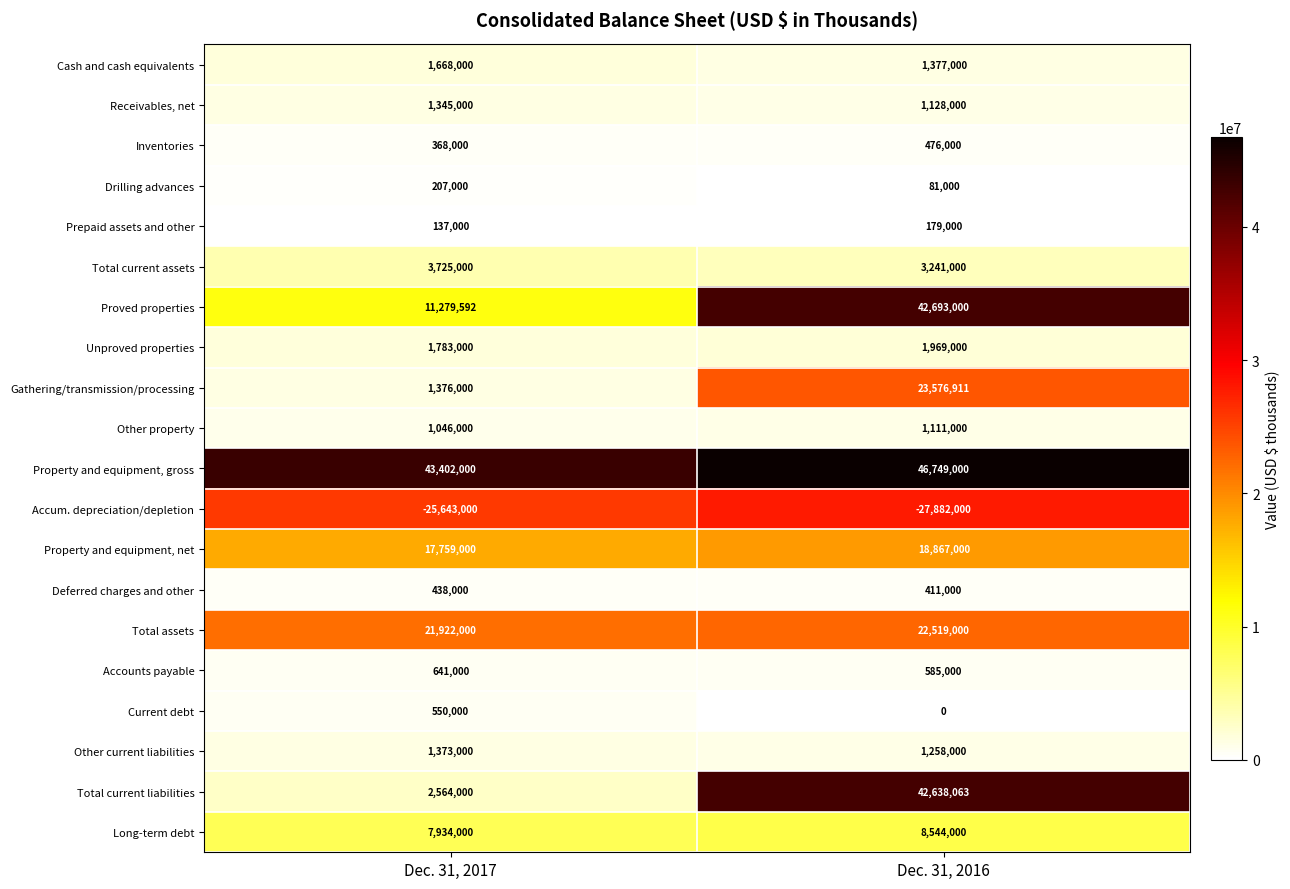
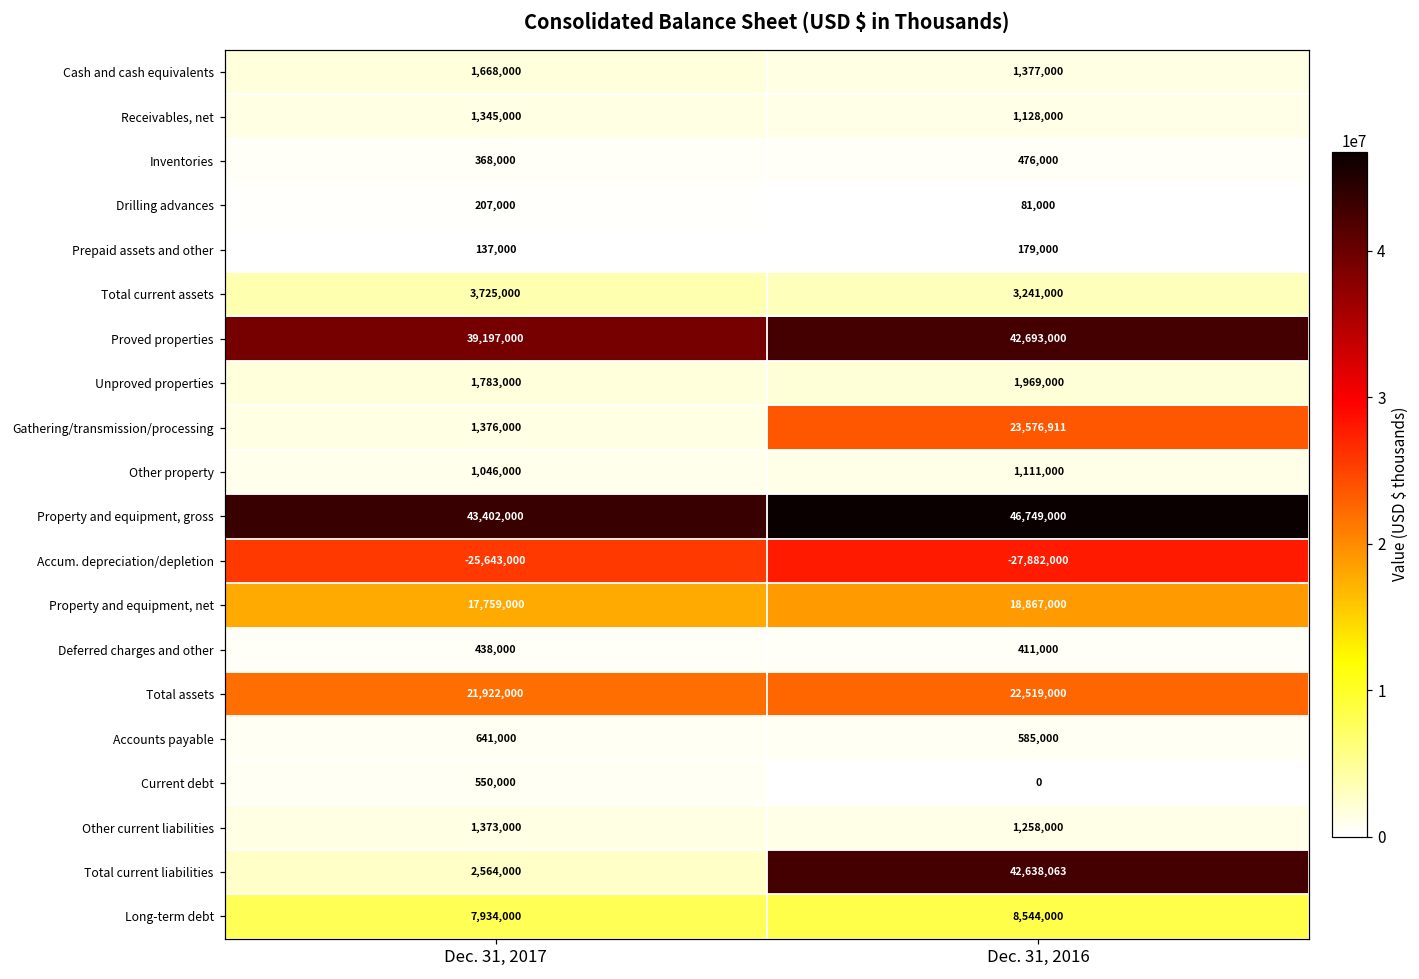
  {
    "Cash and cash equivalents": {
      "Dec. 31, 2017": "1,668,000",
      "Dec. 31, 2016": "1,377,000"
    },
    "Receivables, net": {
      "Dec. 31, 2017": "1,345,000",
      "Dec. 31, 2016": "1,128,000"
    },
    "Inventories": {
      "Dec. 31, 2017": "368,000",
      "Dec. 31, 2016": "476,000"
    },
    "Drilling advances": {
      "Dec. 31, 2017": "207,000",
      "Dec. 31, 2016": "81,000"
    },
    "Prepaid assets and other": {
      "Dec. 31, 2017": "137,000",
      "Dec. 31, 2016": "179,000"
    },
    "Total current assets": {
      "Dec. 31, 2017": "3,725,000",
      "Dec. 31, 2016": "3,241,000"
    },
    "Proved properties": {
-     "Dec. 31, 2017": "11,279,592",
+     "Dec. 31, 2017": "39,197,000",
      "Dec. 31, 2016": "42,693,000"
    },
    "Unproved properties": {
      "Dec. 31, 2017": "1,783,000",
      "Dec. 31, 2016": "1,969,000"
    },
    "Gathering/transmission/processing": {
      "Dec. 31, 2017": "1,376,000",
      "Dec. 31, 2016": "23,576,911"
    },
    "Other property": {
      "Dec. 31, 2017": "1,046,000",
      "Dec. 31, 2016": "1,111,000"
    },
    "Property and equipment, gross": {
      "Dec. 31, 2017": "43,402,000",
      "Dec. 31, 2016": "46,749,000"
    },
    "Accum. depreciation/depletion": {
      "Dec. 31, 2017": "-25,643,000",
      "Dec. 31, 2016": "-27,882,000"
    },
    "Property and equipment, net": {
      "Dec. 31, 2017": "17,759,000",
      "Dec. 31, 2016": "18,867,000"
    },
    "Deferred charges and other": {
      "Dec. 31, 2017": "438,000",
      "Dec. 31, 2016": "411,000"
    },
    "Total assets": {
      "Dec. 31, 2017": "21,922,000",
      "Dec. 31, 2016": "22,519,000"
    },
    "Accounts payable": {
      "Dec. 31, 2017": "641,000",
      "Dec. 31, 2016": "585,000"
    },
    "Current debt": {
      "Dec. 31, 2017": "550,000",
      "Dec. 31, 2016": "0"
    },
    "Other current liabilities": {
      "Dec. 31, 2017": "1,373,000",
      "Dec. 31, 2016": "1,258,000"
    },
    "Total current liabilities": {
      "Dec. 31, 2017": "2,564,000",
      "Dec. 31, 2016": "42,638,063"
    },
    "Long-term debt": {
      "Dec. 31, 2017": "7,934,000",
      "Dec. 31, 2016": "8,544,000"
    }
  }
